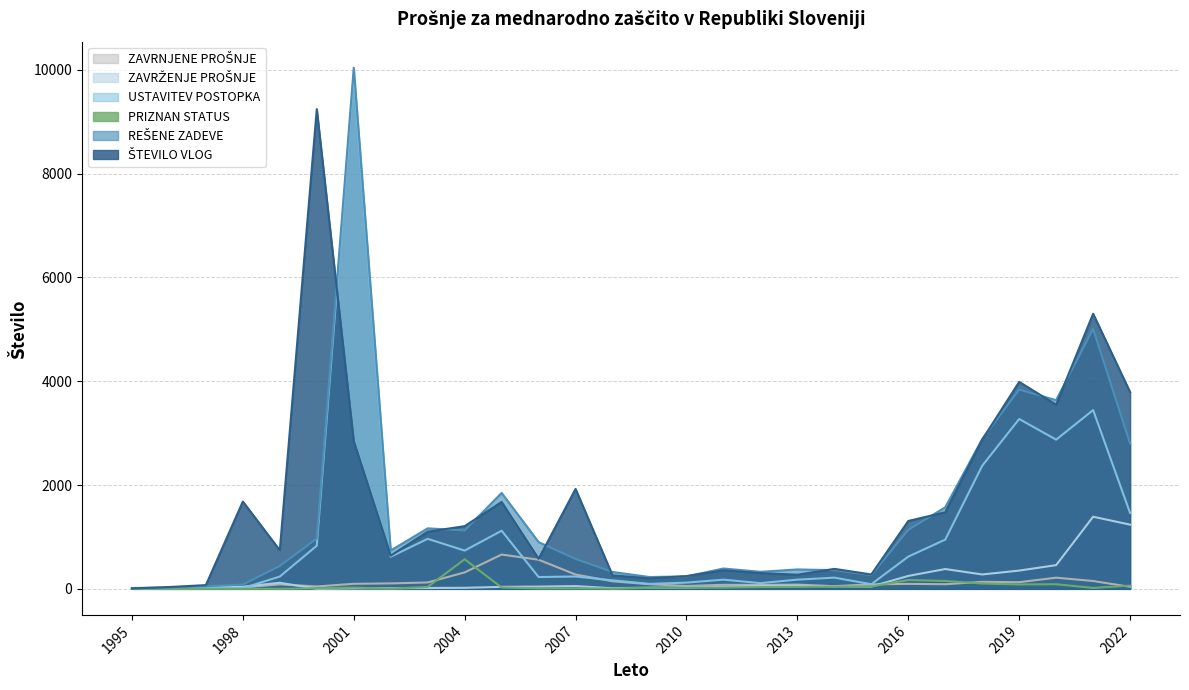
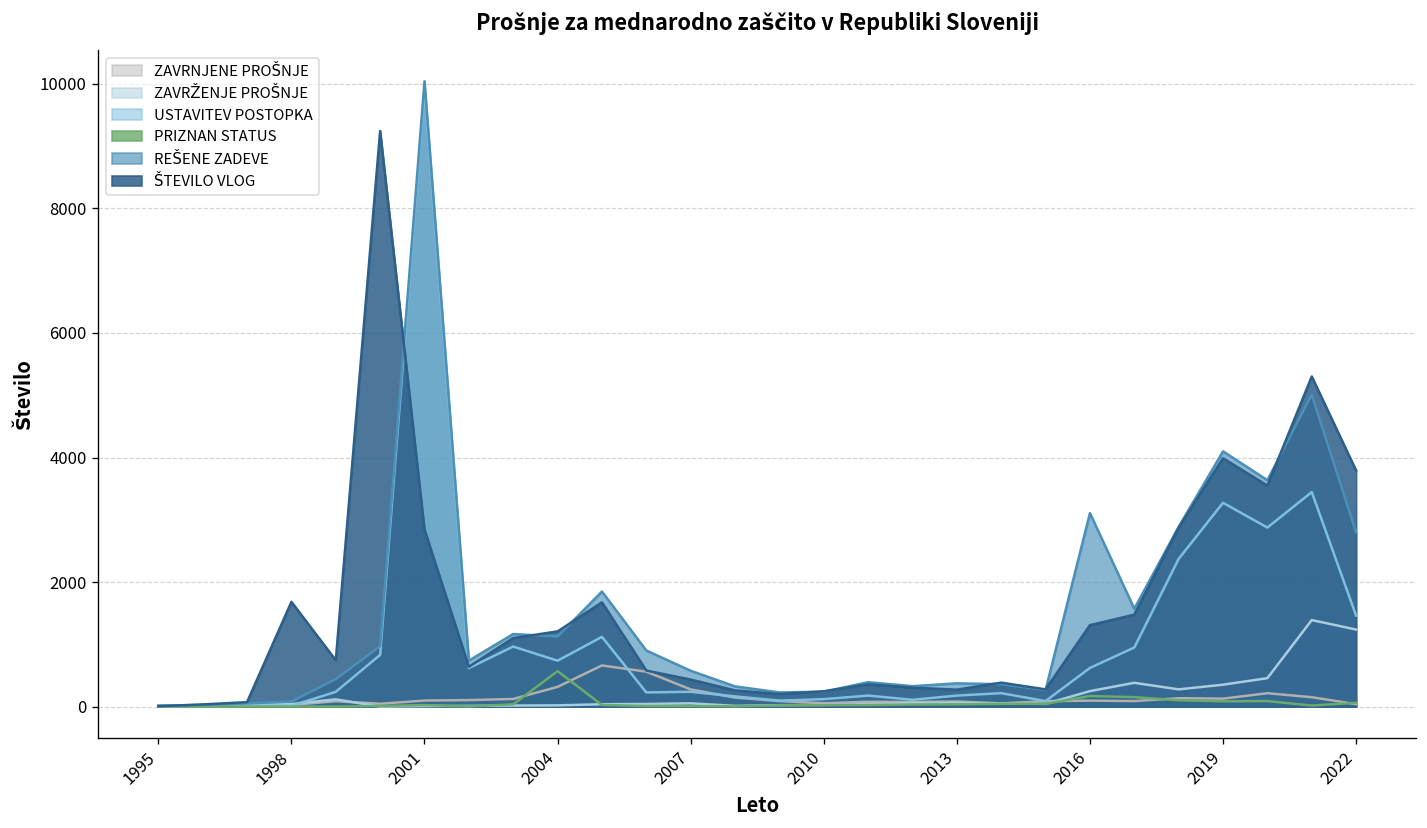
  {
    "PRIZNAN STATUS": {
      "2004": 600,
      "2016": 200
    },
    "REŠENE ZADEVE": {
      "2001": 10000,
      "2004": 1100,
      "2007": 600,
      "2013": 400,
-     "2016": 1100,
-     "2019": 3800,
+     "2016": 3100,
+     "2019": 4100,
      "2022": 2800
    },
    "ŠTEVILO VLOG": {
      "1998": 1700,
      "2001": 2800,
      "2004": 1200,
-     "2007": 1900,
+     "2007": 400,
      "2013": 300,
      "2016": 1300,
      "2019": 4000,
      "2022": 3800
    }
  }
